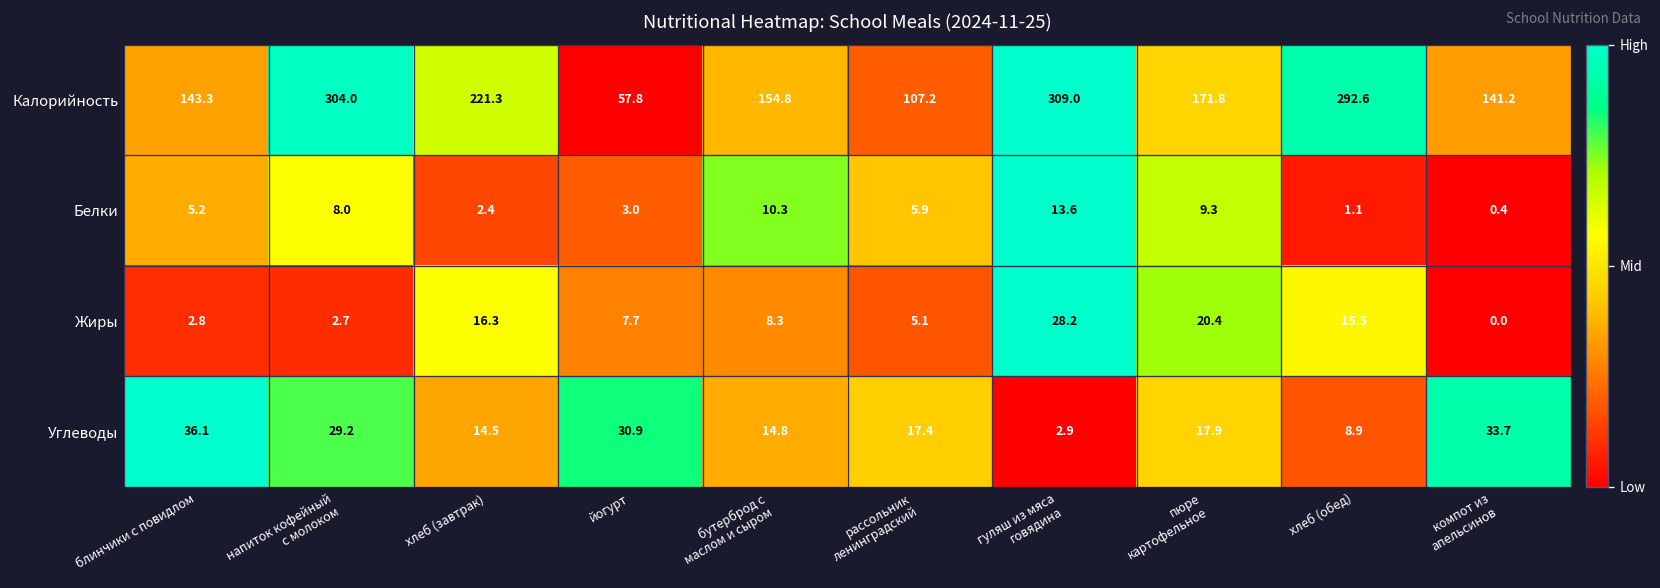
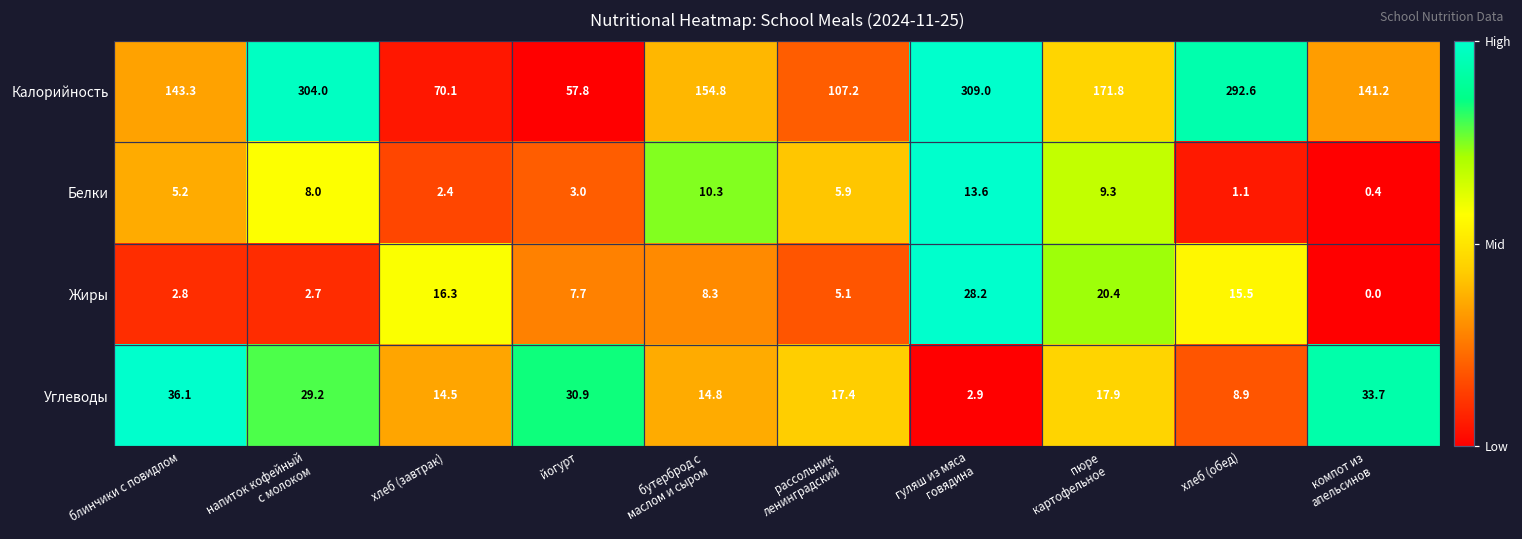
  {
    "Калорийность": {
      "блинчики с повидлом": 143.3,
      "напиток кофейный с молоком": 304.0,
-     "хлеб (завтрак)": 221.3,
+     "хлеб (завтрак)": 70.1,
      "йогурт": 57.8,
      "бутерброд с маслом и сыром": 154.8,
      "рассольник ленинградский": 107.2,
      "гуляш из мяса говядина": 309.0,
      "пюре картофельное": 171.8,
      "хлеб (обед)": 292.6,
      "компот из апельсинов": 141.2
    },
    "Белки": {
      "блинчики с повидлом": 5.2,
      "напиток кофейный с молоком": 8.0,
      "хлеб (завтрак)": 2.4,
      "йогурт": 3.0,
      "бутерброд с маслом и сыром": 10.3,
      "рассольник ленинградский": 5.9,
      "гуляш из мяса говядина": 13.6,
      "пюре картофельное": 9.3,
      "хлеб (обед)": 1.1,
      "компот из апельсинов": 0.4
    },
    "Жиры": {
      "блинчики с повидлом": 2.8,
      "напиток кофейный с молоком": 2.7,
      "хлеб (завтрак)": 16.3,
      "йогурт": 7.7,
      "бутерброд с маслом и сыром": 8.3,
      "рассольник ленинградский": 5.1,
      "гуляш из мяса говядина": 28.2,
      "пюре картофельное": 20.4,
      "хлеб (обед)": 15.5,
      "компот из апельсинов": 0.0
    },
    "Углеводы": {
      "блинчики с повидлом": 36.1,
      "напиток кофейный с молоком": 29.2,
      "хлеб (завтрак)": 14.5,
      "йогурт": 30.9,
      "бутерброд с маслом и сыром": 14.8,
      "рассольник ленинградский": 17.4,
      "гуляш из мяса говядина": 2.9,
      "пюре картофельное": 17.9,
      "хлеб (обед)": 8.9,
      "компот из апельсинов": 33.7
    }
  }
